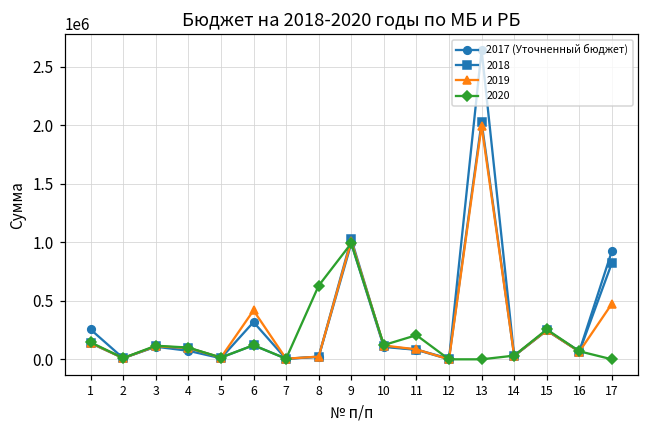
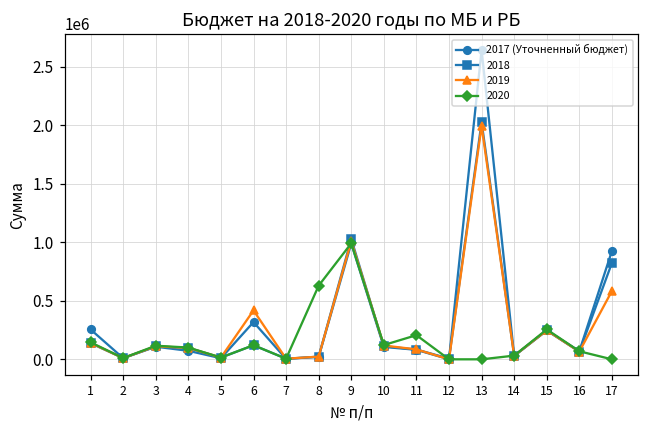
  {
    "2019": {
      "6": 420000,
      "13": 1990000,
-     "17": 480000
+     "17": 580000
    },
    "2020": {
      "8": 630000,
      "11": 210000,
      "13": 0,
      "17": 0
    }
  }
